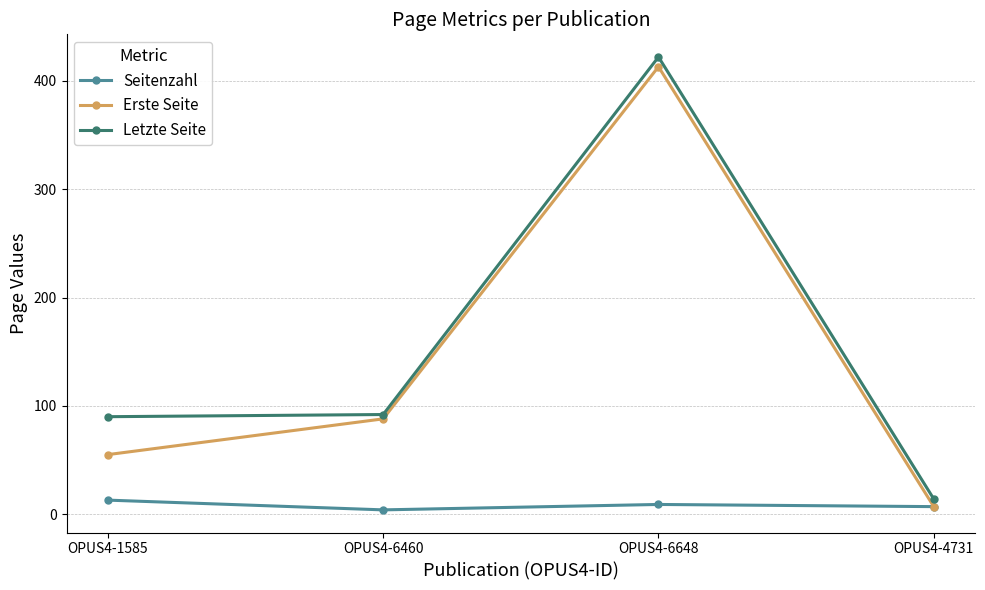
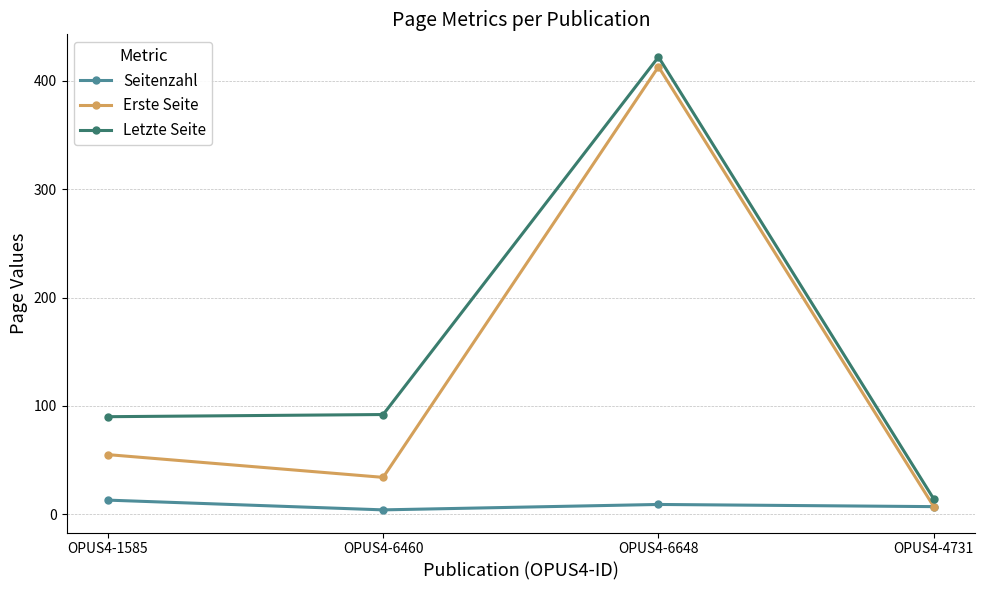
  {
    "Erste Seite": {
      "OPUS4-1585": 55,
-     "OPUS4-6460": 88,
+     "OPUS4-6460": 34,
      "OPUS4-6648": 413
    }
  }
